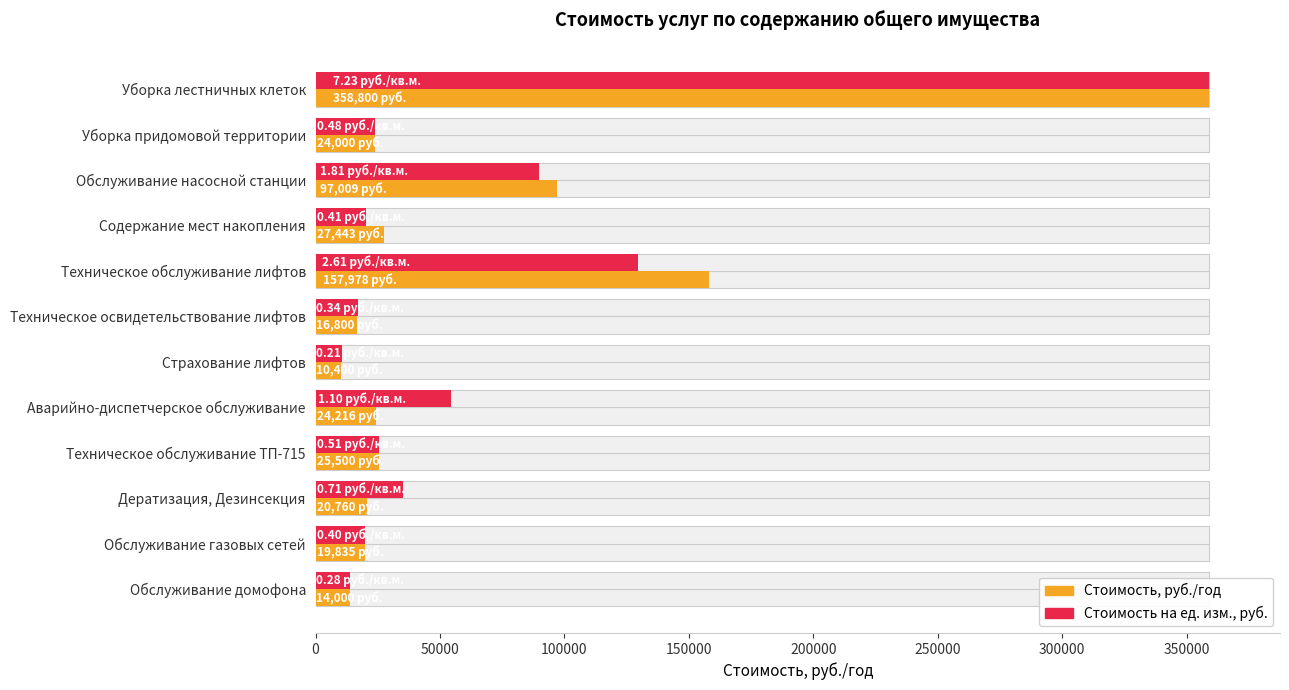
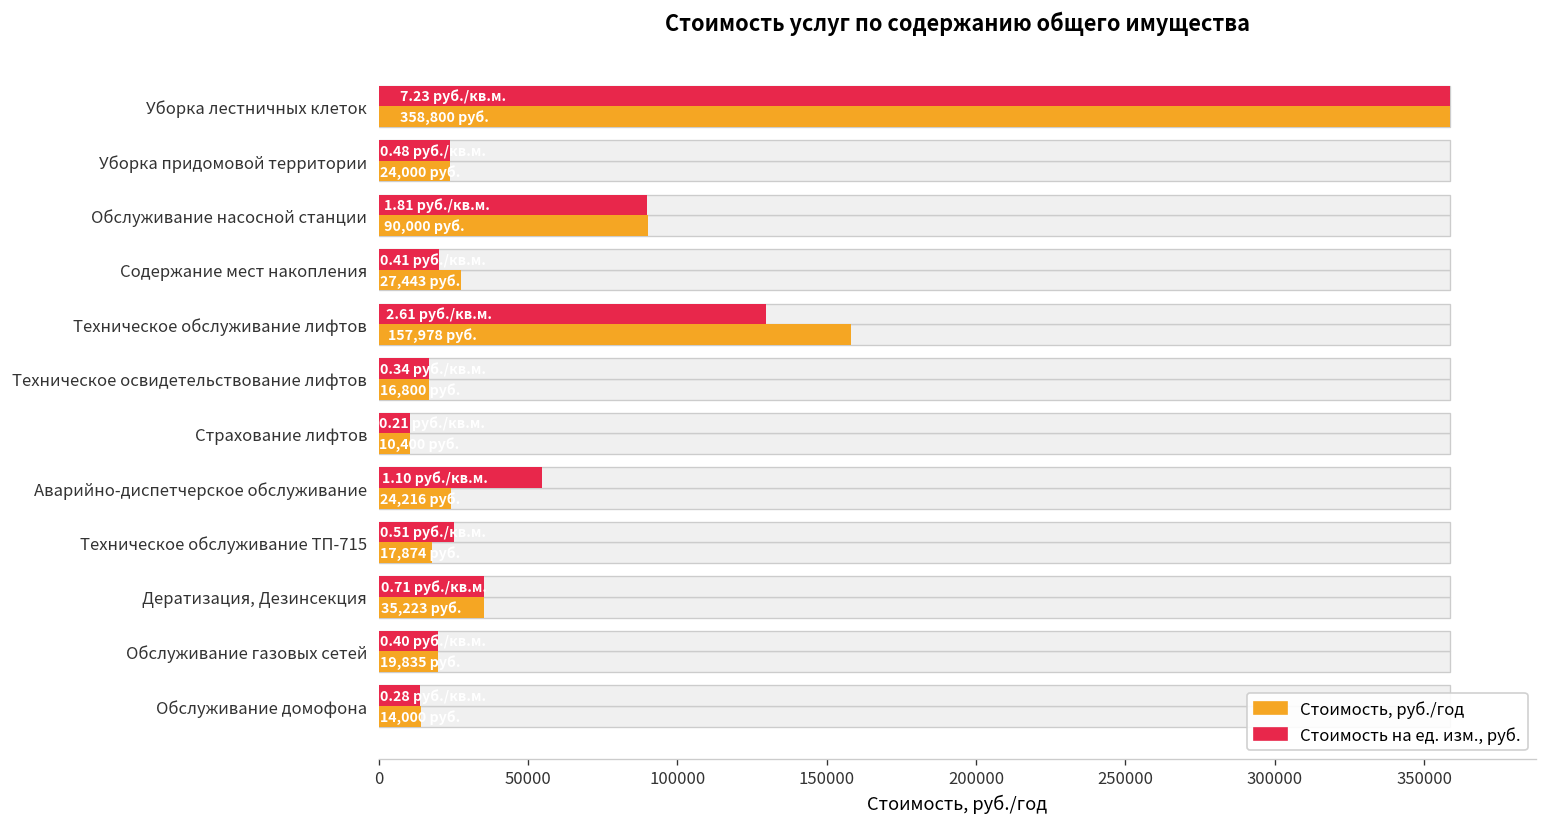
  {
    "Стоимость, руб./год": {
      "Уборка лестничных клеток": "358,800",
-     "Обслуживание насосной станции": "97,009",
-     "Техническое обслуживание ТП-715": "25,500",
-     "Дератизация, Дезинсекция": "20,760"
+     "Обслуживание насосной станции": "90,000",
+     "Техническое обслуживание ТП-715": "17,874",
+     "Дератизация, Дезинсекция": "35,223"
    }
  }
